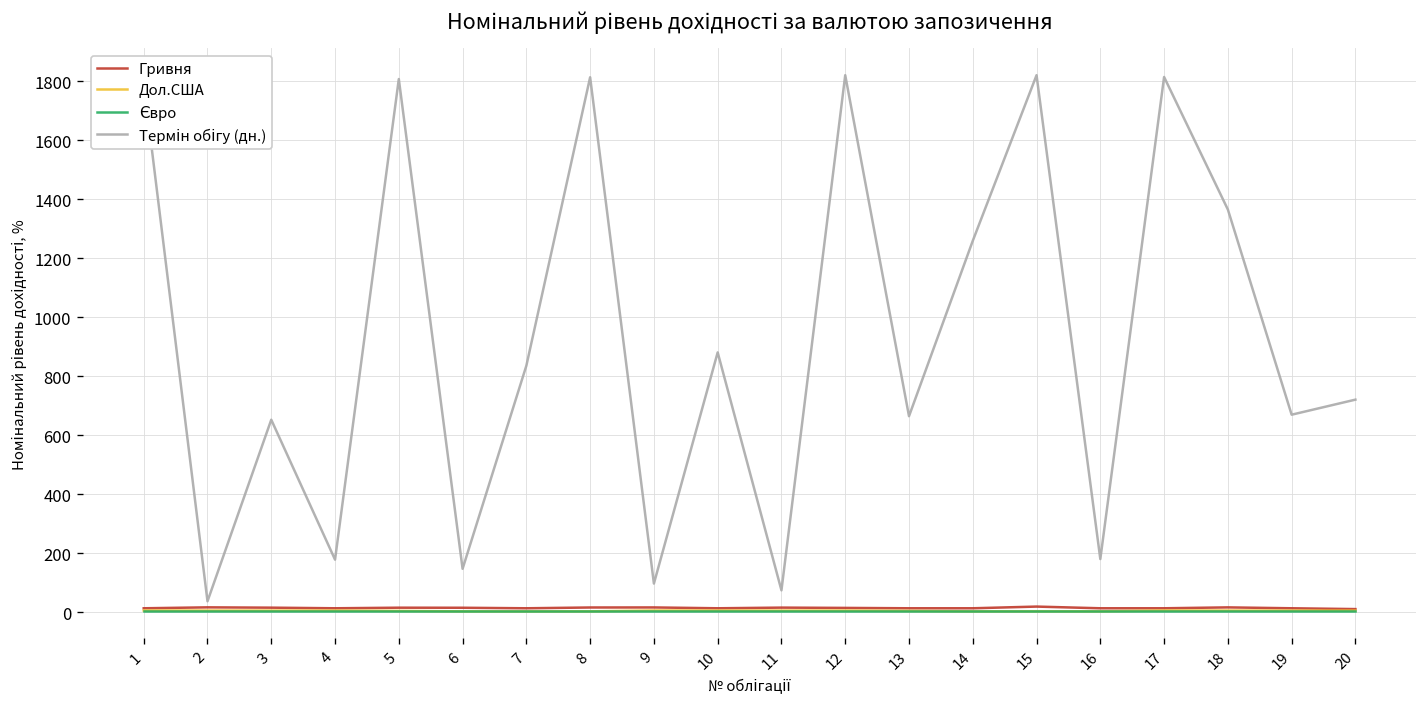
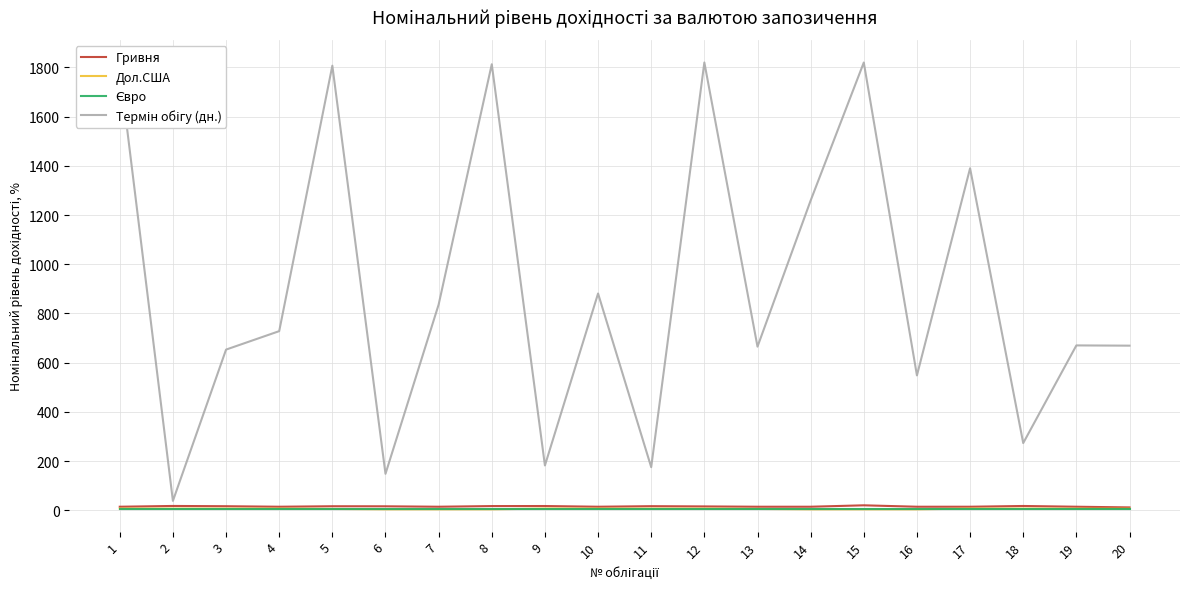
  {
    "Гривня": {
      "2": 20,
      "5": 20,
      "6": 20,
      "7": 10,
      "8": 20,
      "9": 20,
      "14": 10,
      "15": 20,
      "16": 10,
      "18": 20
    },
    "Євро": {
      "1": 0,
      "3": 0,
      "4": 0,
      "6": 0,
      "7": 0,
      "8": 0,
      "10": 0,
      "11": 0,
      "12": 0,
      "13": 0,
      "14": 0,
      "15": 0,
      "16": 0,
      "17": 0,
      "19": 0
    },
    "Термін обігу (дн.)": {
      "2": 40,
      "3": 650,
-     "4": 180,
+     "4": 730,
      "5": 1810,
      "6": 150,
      "7": 840,
      "8": 1810,
-     "9": 100,
+     "9": 180,
      "10": 880,
-     "11": 80,
+     "11": 180,
      "12": 1820,
      "13": 670,
      "14": 1260,
      "15": 1820,
-     "16": 180,
-     "17": 1810,
-     "18": 1370,
+     "16": 550,
+     "17": 1390,
+     "18": 270,
      "19": 670,
-     "20": 720
+     "20": 670
    }
  }
